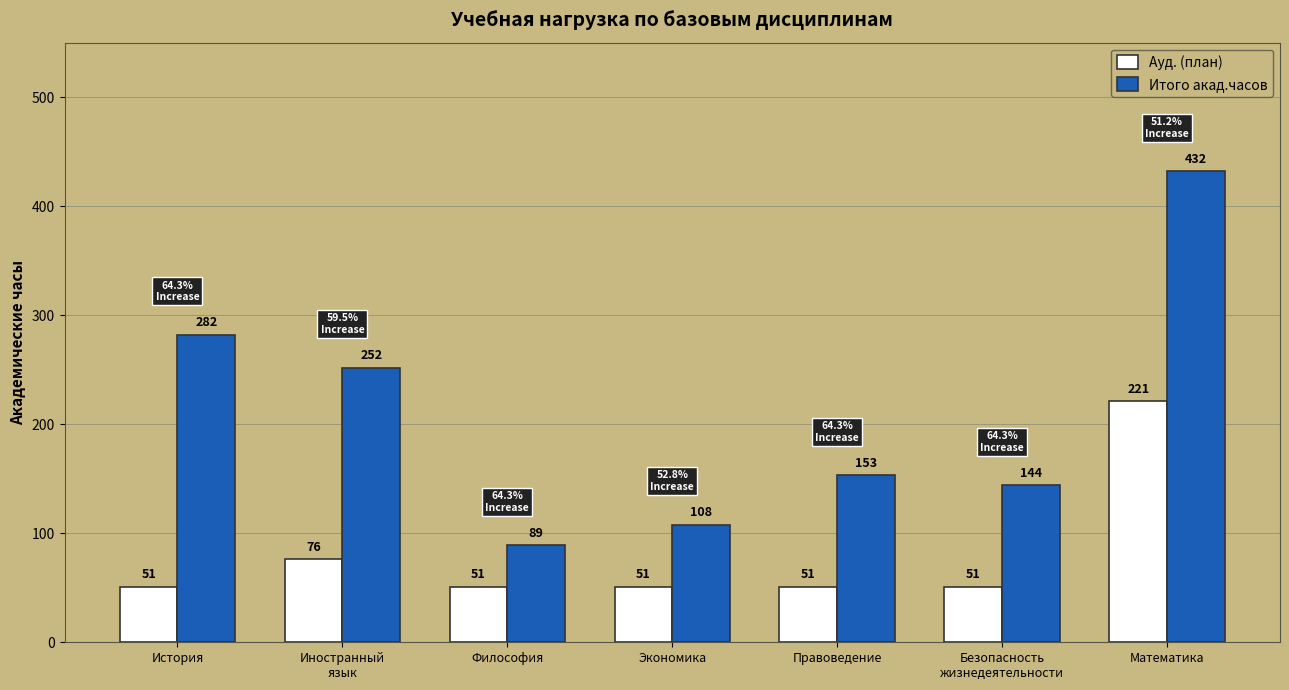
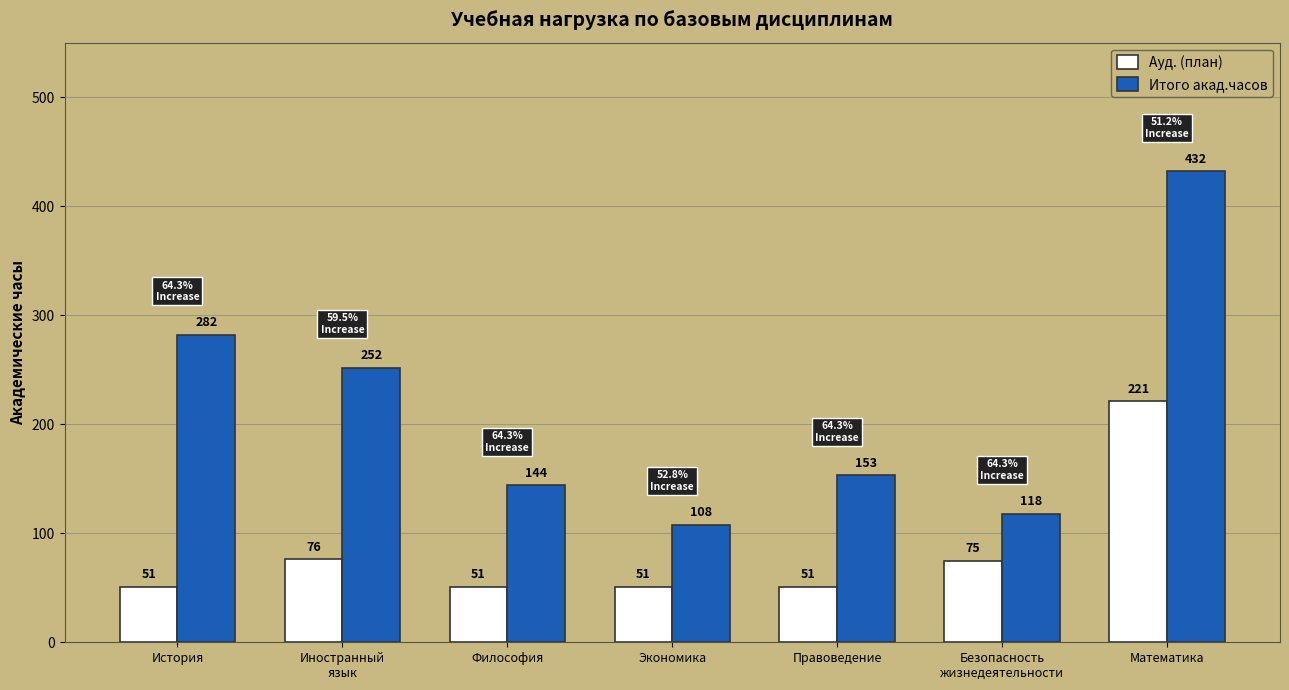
  {
    "Ауд. (план)": {
      "История": 51,
      "Иностранный язык": 76,
      "Философия": 51,
      "Экономика": 51,
      "Правоведение": 51,
-     "Безопасность жизнедеятельности": 51,
+     "Безопасность жизнедеятельности": 75,
      "Математика": 221
    },
    "Итого акад.часов": {
      "История": 282,
      "Иностранный язык": 252,
-     "Философия": 89,
+     "Философия": 144,
      "Экономика": 108,
      "Правоведение": 153,
-     "Безопасность жизнедеятельности": 144,
+     "Безопасность жизнедеятельности": 118,
      "Математика": 432
    }
  }
